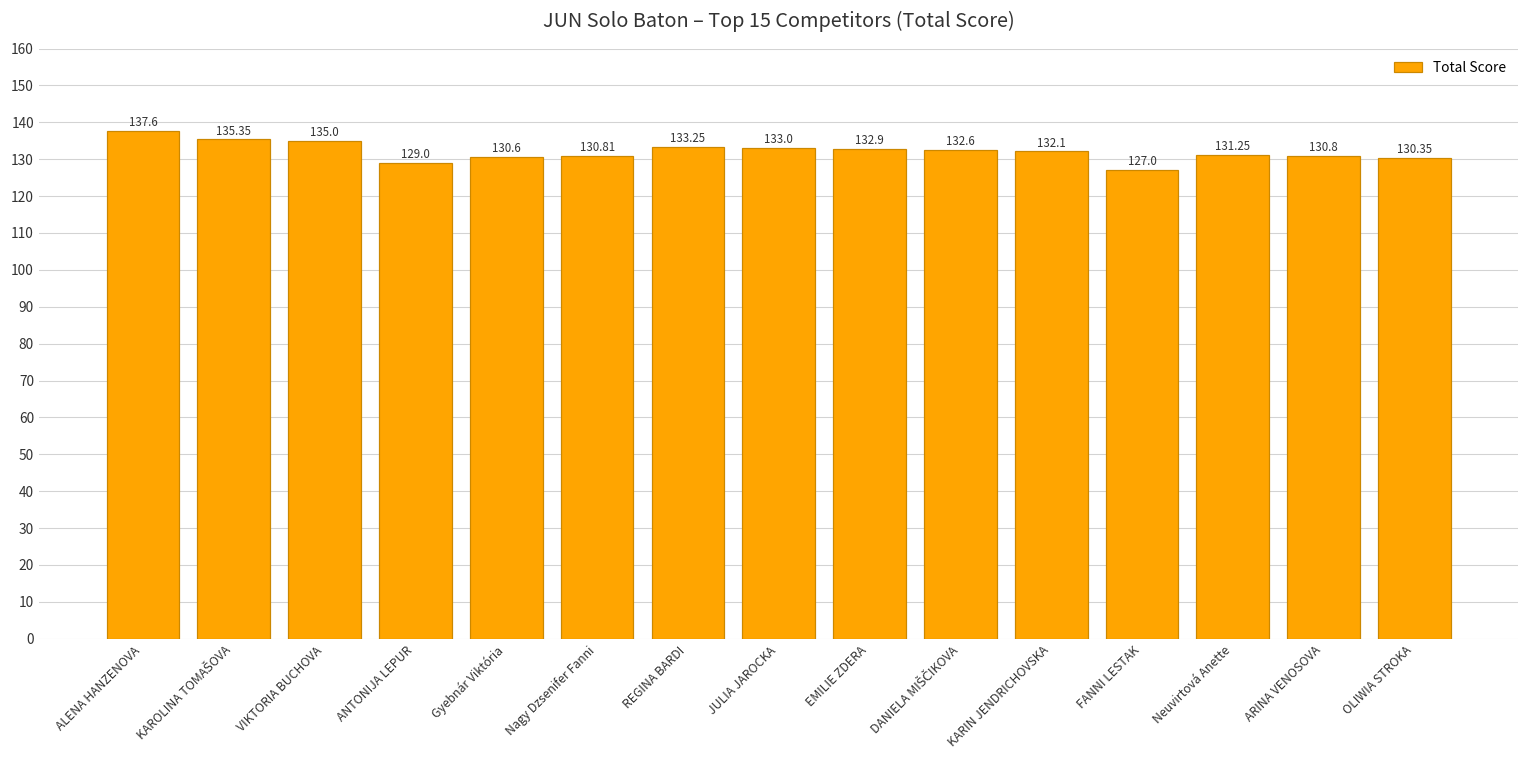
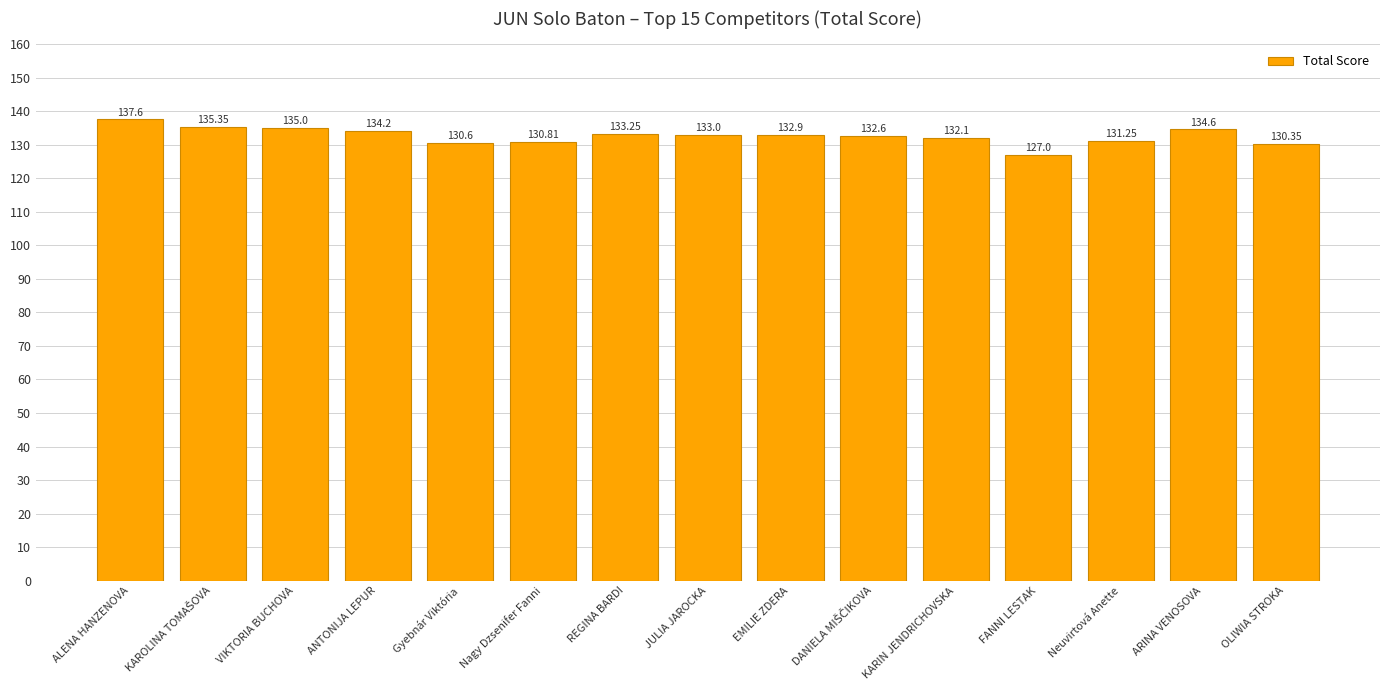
  {
    "ALENA HANZENOVA": 137.6,
    "KAROLINA TOMAŠOVA": 135.35,
    "VIKTORIA BUCHOVA": 135.0,
-   "ANTONIJA LEPUR": 129.0,
+   "ANTONIJA LEPUR": 134.2,
    "Gyebnár Viktória": 130.6,
    "Nagy Dzsenifer Fanni": 130.81,
    "REGINA BARDI": 133.25,
    "JULIA JAROCKA": 133.0,
    "EMILIE ZDERA": 132.9,
    "DANIELA MIŠČIKOVA": 132.6,
    "KARIN JENDRICHOVSKA": 132.1,
    "FANNI LESTAK": 127.0,
    "Neuvirtová Anette": 131.25,
-   "ARINA VENOSOVA": 130.8,
+   "ARINA VENOSOVA": 134.6,
    "OLIWIA STROKA": 130.35
  }
